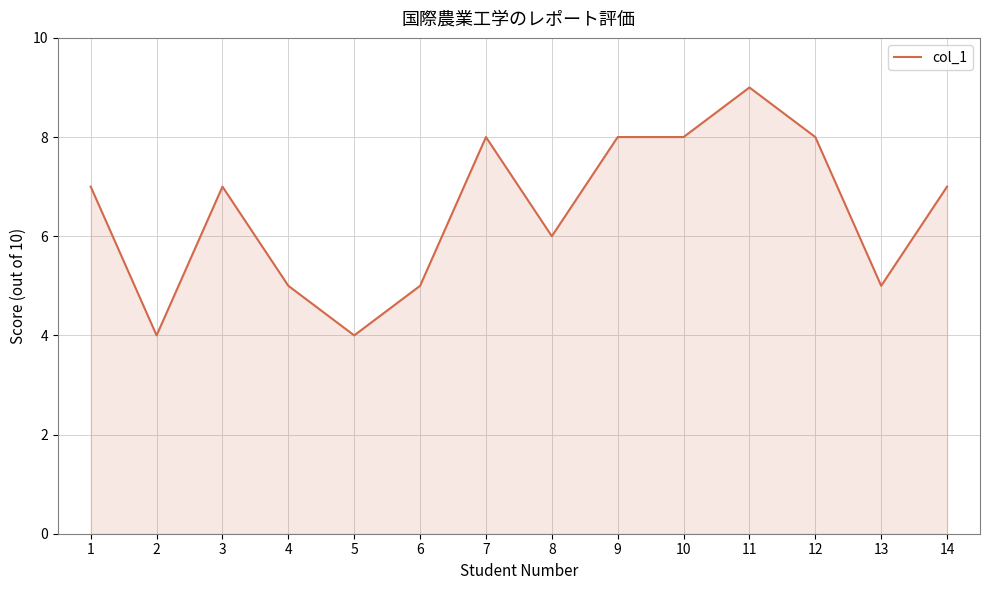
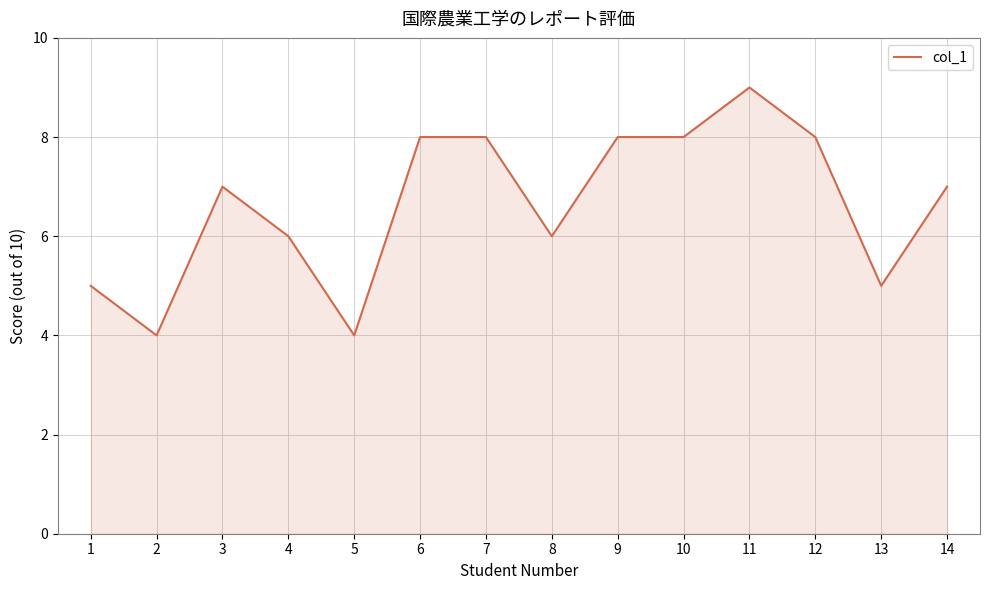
  {
-   "1": 7,
+   "1": 5,
    "2": 4,
    "3": 7,
-   "4": 5,
+   "4": 6,
    "5": 4,
-   "6": 5,
+   "6": 8,
    "7": 8,
    "8": 6,
    "9": 8,
    "10": 8,
    "11": 9,
    "12": 8,
    "13": 5,
    "14": 7
  }
